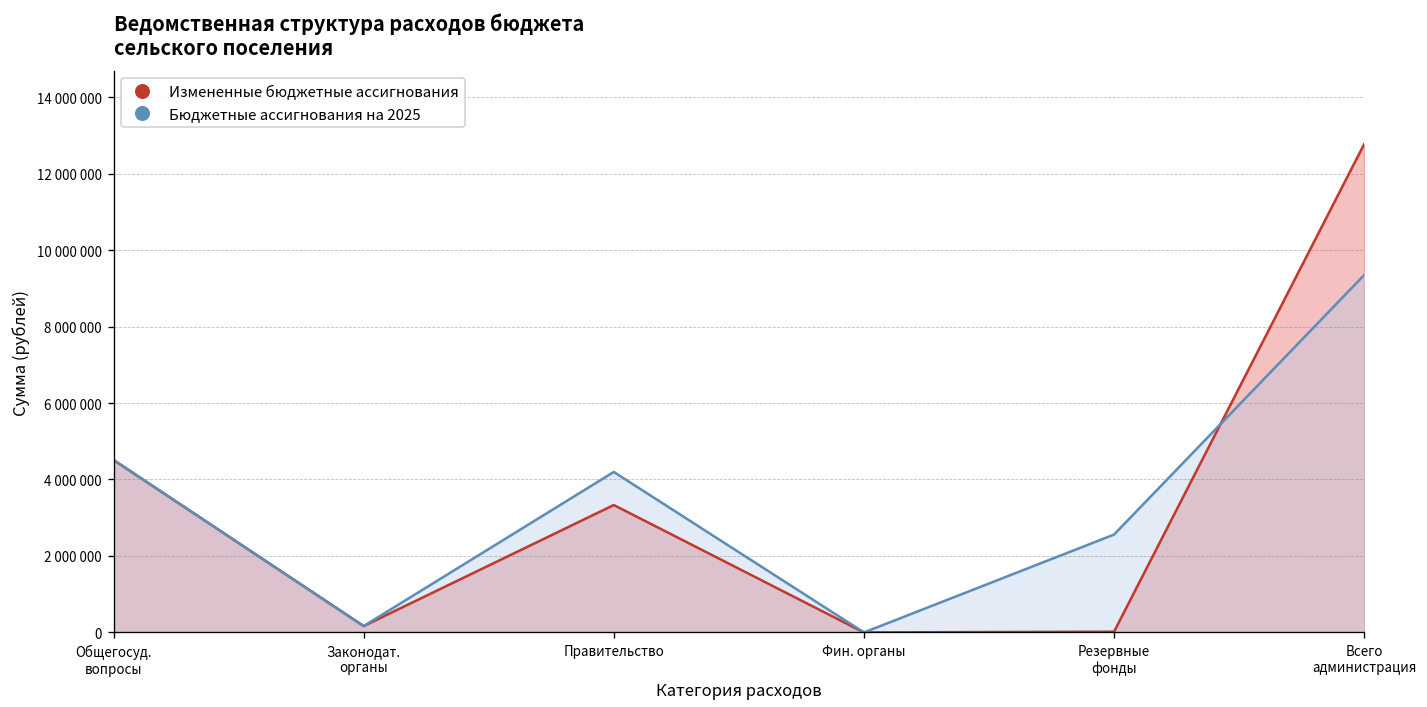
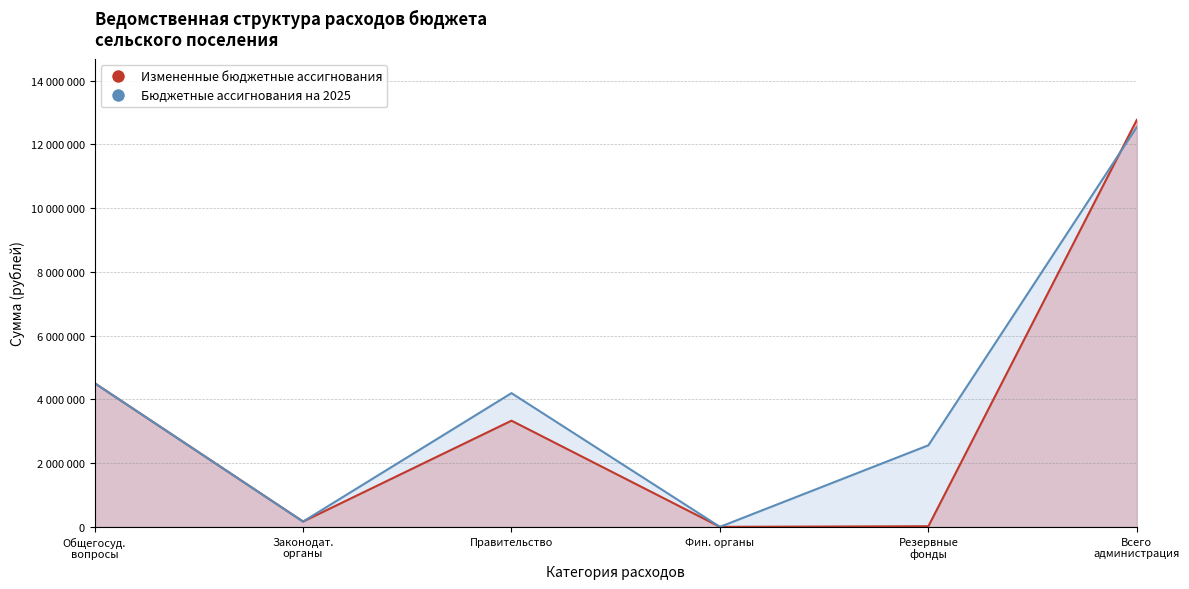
  {
    "Бюджетные ассигнования на 2025": {
      "Правительство": 4200000,
      "Резервные фонды": 2600000,
-     "Всего администрация": 9300000
+     "Всего администрация": 12500000
    }
  }
